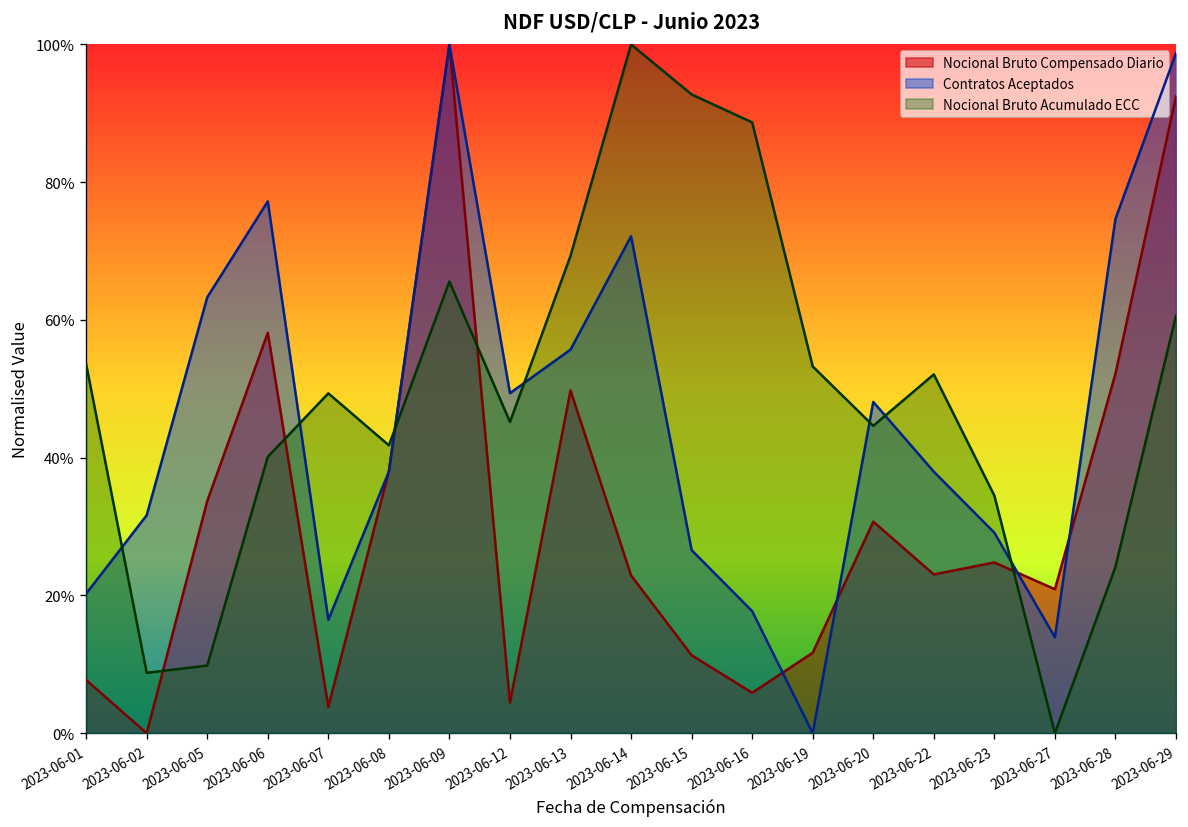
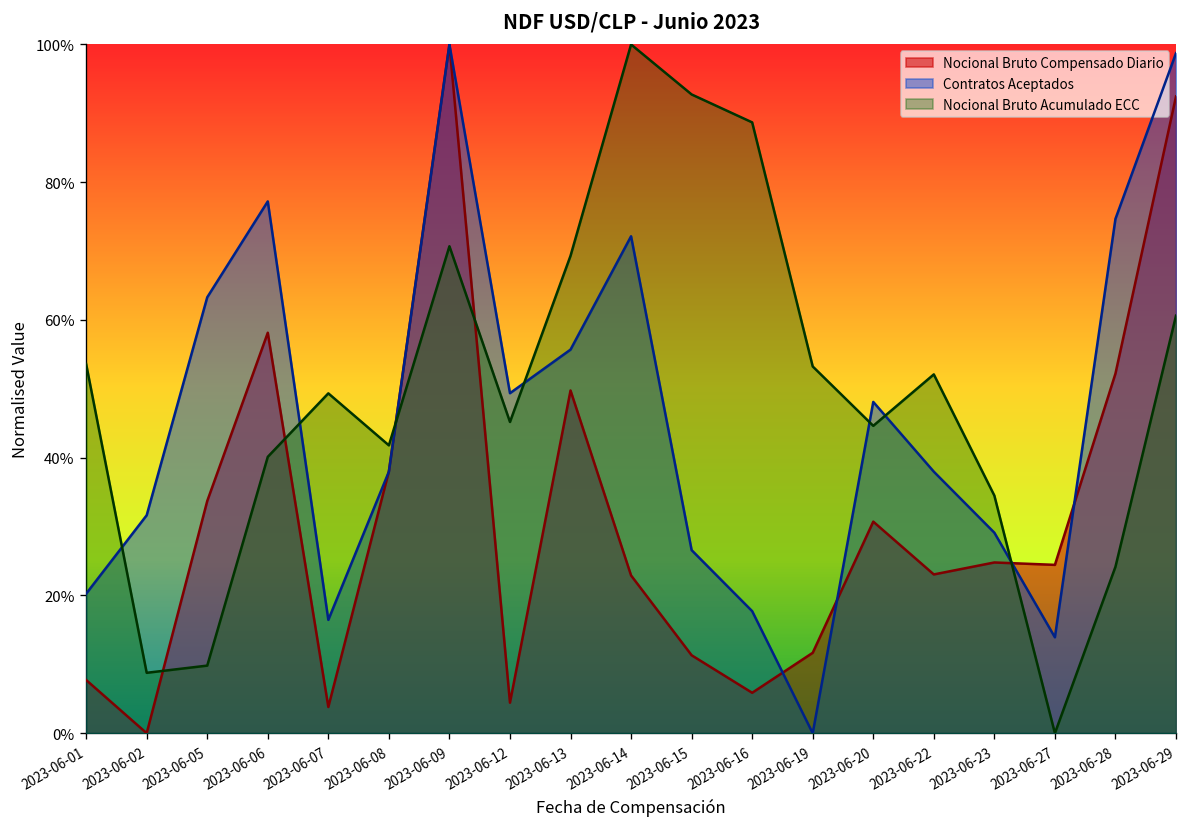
  {
    "Nocional Bruto Compensado Diario": {
      "2023-06-01": "8%",
      "2023-06-02": "0%",
      "2023-06-05": "34%",
      "2023-06-06": "58%",
      "2023-06-07": "4%",
      "2023-06-12": "4%",
      "2023-06-13": "50%",
      "2023-06-14": "23%",
      "2023-06-15": "11%",
      "2023-06-16": "6%",
      "2023-06-19": "12%",
      "2023-06-20": "31%",
      "2023-06-22": "23%",
      "2023-06-23": "25%",
-     "2023-06-27": "21%",
+     "2023-06-27": "24%",
      "2023-06-28": "52%",
      "2023-06-29": "92%"
    },
    "Contratos Aceptados": {
      "2023-06-01": "20%",
      "2023-06-02": "32%",
      "2023-06-05": "63%",
      "2023-06-06": "77%",
      "2023-06-07": "16%",
      "2023-06-12": "49%",
      "2023-06-13": "56%",
      "2023-06-14": "72%",
      "2023-06-15": "27%",
      "2023-06-16": "18%",
      "2023-06-19": "0%",
      "2023-06-20": "48%",
      "2023-06-22": "38%",
      "2023-06-23": "29%",
      "2023-06-27": "14%",
      "2023-06-28": "75%",
      "2023-06-29": "99%"
    },
    "Nocional Bruto Acumulado ECC": {
      "2023-06-01": "54%",
      "2023-06-02": "9%",
      "2023-06-05": "10%",
      "2023-06-06": "40%",
      "2023-06-07": "49%",
      "2023-06-08": "42%",
-     "2023-06-09": "66%",
+     "2023-06-09": "71%",
      "2023-06-12": "45%",
      "2023-06-13": "69%",
      "2023-06-14": "100%",
      "2023-06-15": "93%",
      "2023-06-16": "89%",
      "2023-06-19": "53%",
      "2023-06-20": "45%",
      "2023-06-22": "52%",
      "2023-06-23": "35%",
      "2023-06-27": "0%",
      "2023-06-28": "24%",
      "2023-06-29": "61%"
    }
  }
